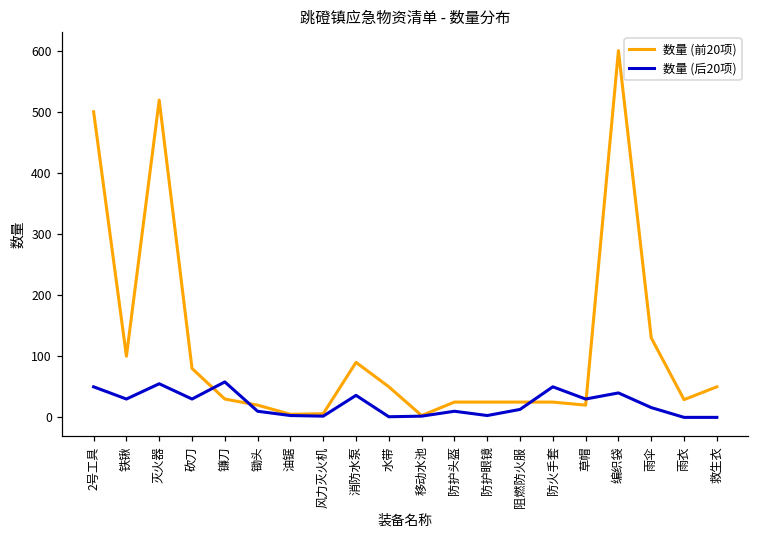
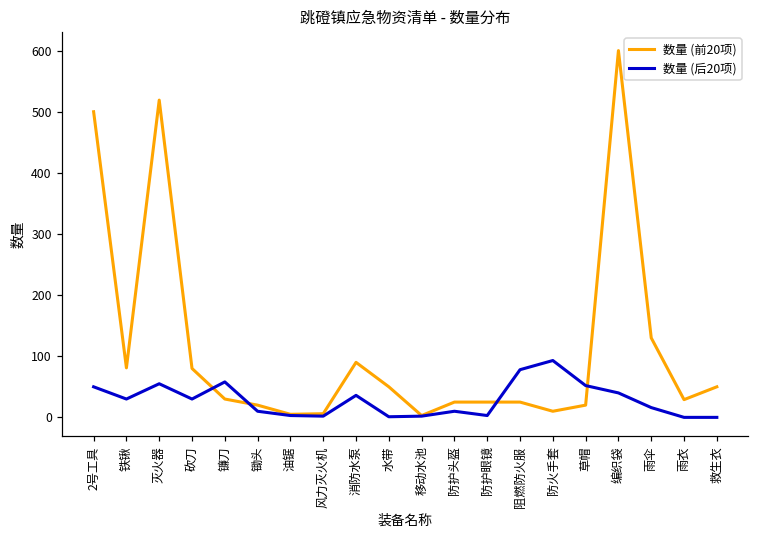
  {
    "数量 (前20项)": {
      "2号工具": 500,
-     "铁锹": 100,
+     "铁锹": 80,
      "灭火器": 520,
      "砍刀": 80,
      "镰刀": 30,
      "锄头": 20,
      "消防水泵": 90,
      "水带": 50,
      "防护头盔": 30,
      "防护眼镜": 30,
      "阻燃防火服": 30,
-     "防火手套": 30,
+     "防火手套": 10,
      "草帽": 20,
      "编织袋": 600,
      "雨伞": 130,
      "雨衣": 30,
      "救生衣": 50
    },
    "数量 (后20项)": {
      "2号工具": 50,
      "铁锹": 30,
      "灭火器": 60,
      "砍刀": 30,
      "镰刀": 60,
      "锄头": 10,
      "消防水泵": 40,
      "水带": 0,
      "防护头盔": 10,
      "防护眼镜": 0,
-     "阻燃防火服": 10,
-     "防火手套": 50,
-     "草帽": 30,
+     "阻燃防火服": 80,
+     "防火手套": 90,
+     "草帽": 50,
      "编织袋": 40,
      "雨伞": 20,
      "雨衣": 0,
      "救生衣": 0
    }
  }
